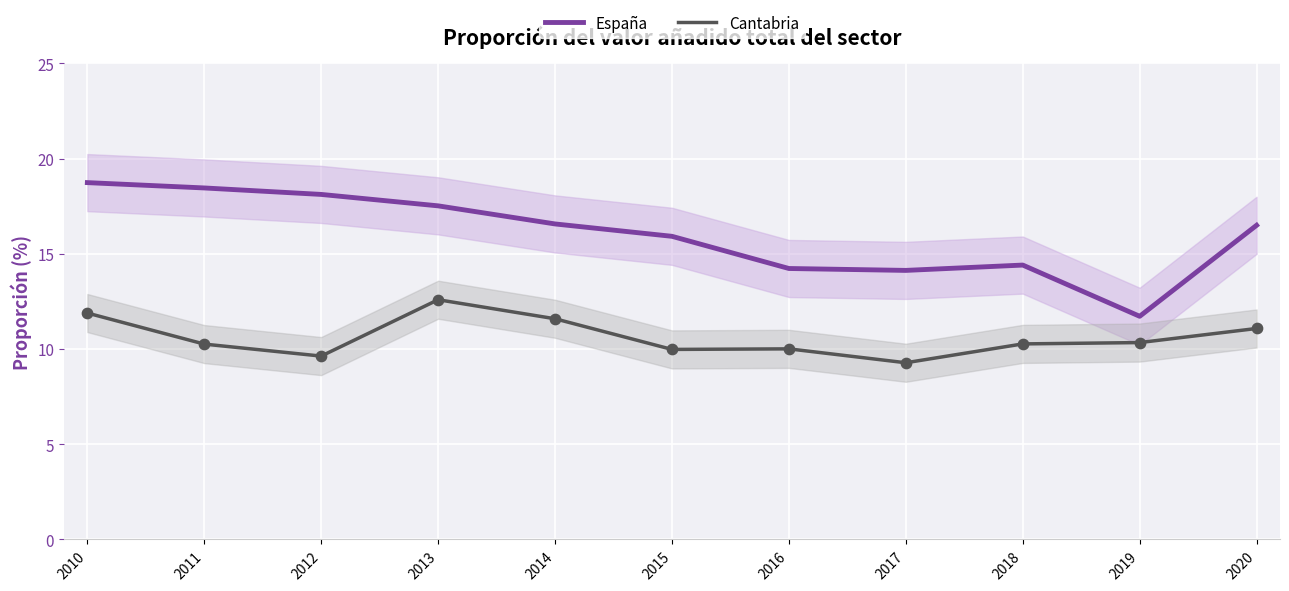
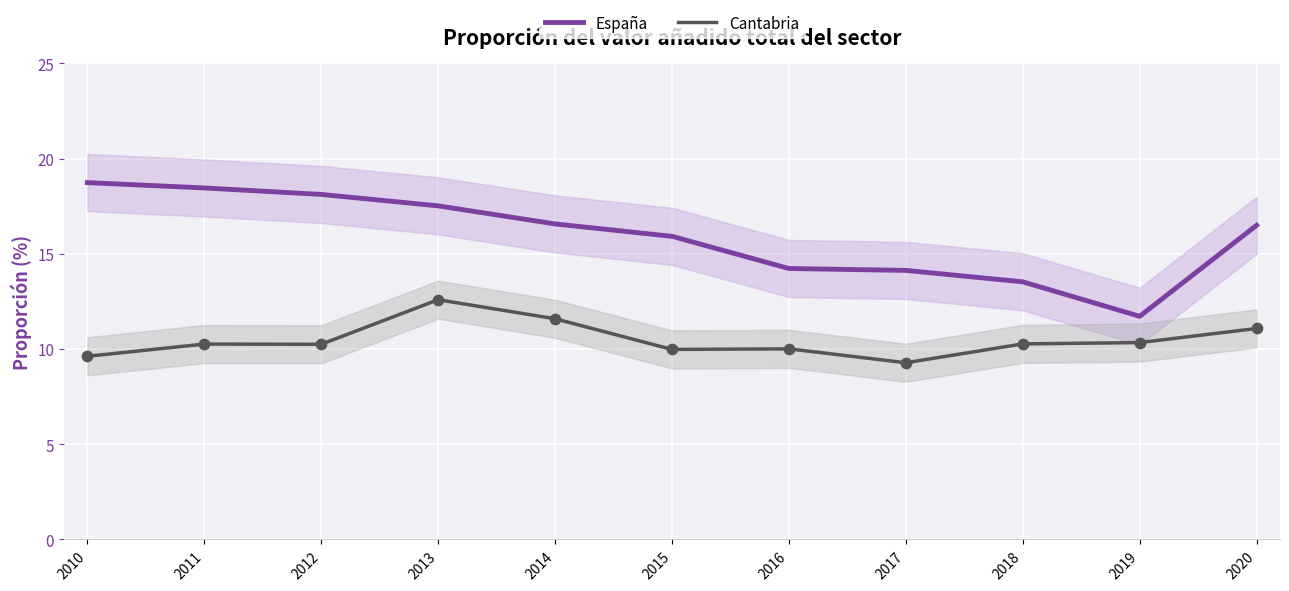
  {
    "España": {
      "2010": 18.7,
      "2011": 18.5,
      "2012": 18.1,
      "2013": 17.5,
      "2014": 16.6,
      "2015": 15.9,
      "2016": 14.2,
      "2017": 14.1,
-     "2018": 14.4,
+     "2018": 13.5,
      "2019": 11.7,
      "2020": 16.5
    },
    "Cantabria": {
-     "2010": 11.9,
+     "2010": 9.6,
      "2011": 10.3,
-     "2012": 9.6,
+     "2012": 10.3,
      "2013": 12.6,
      "2014": 11.6,
      "2015": 10.0,
      "2016": 10.0,
      "2017": 9.3,
      "2018": 10.3,
      "2019": 10.3,
      "2020": 11.1
    }
  }
